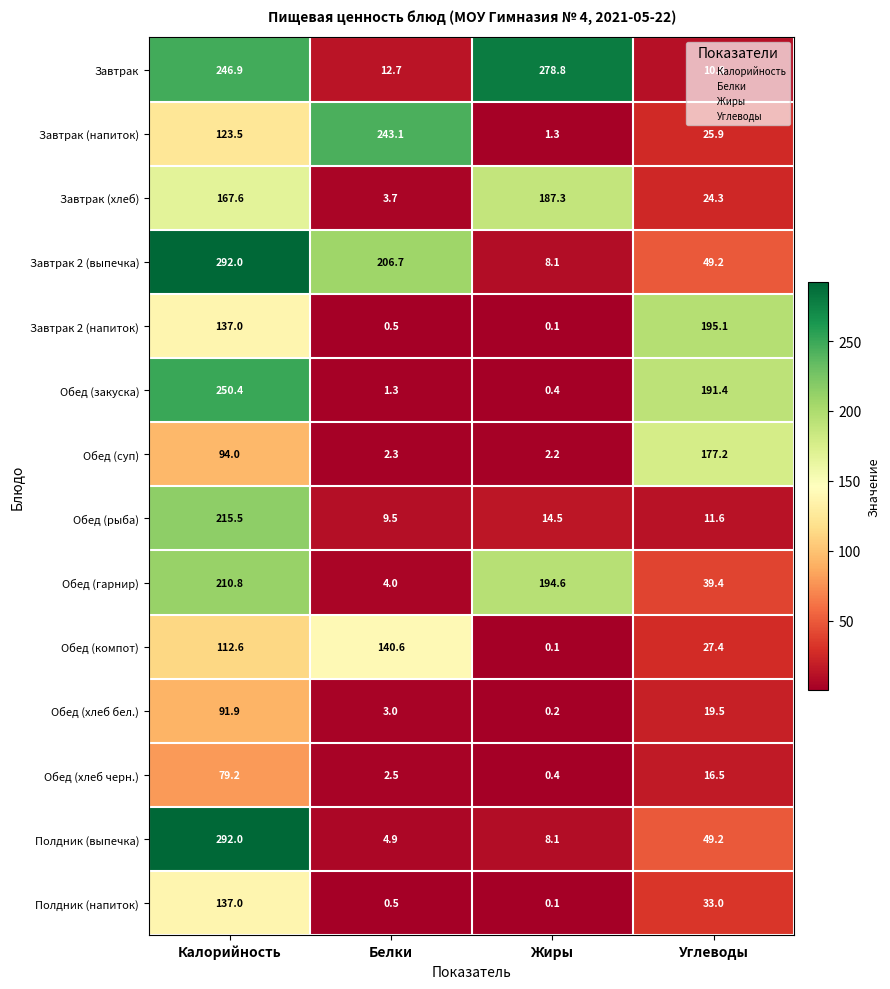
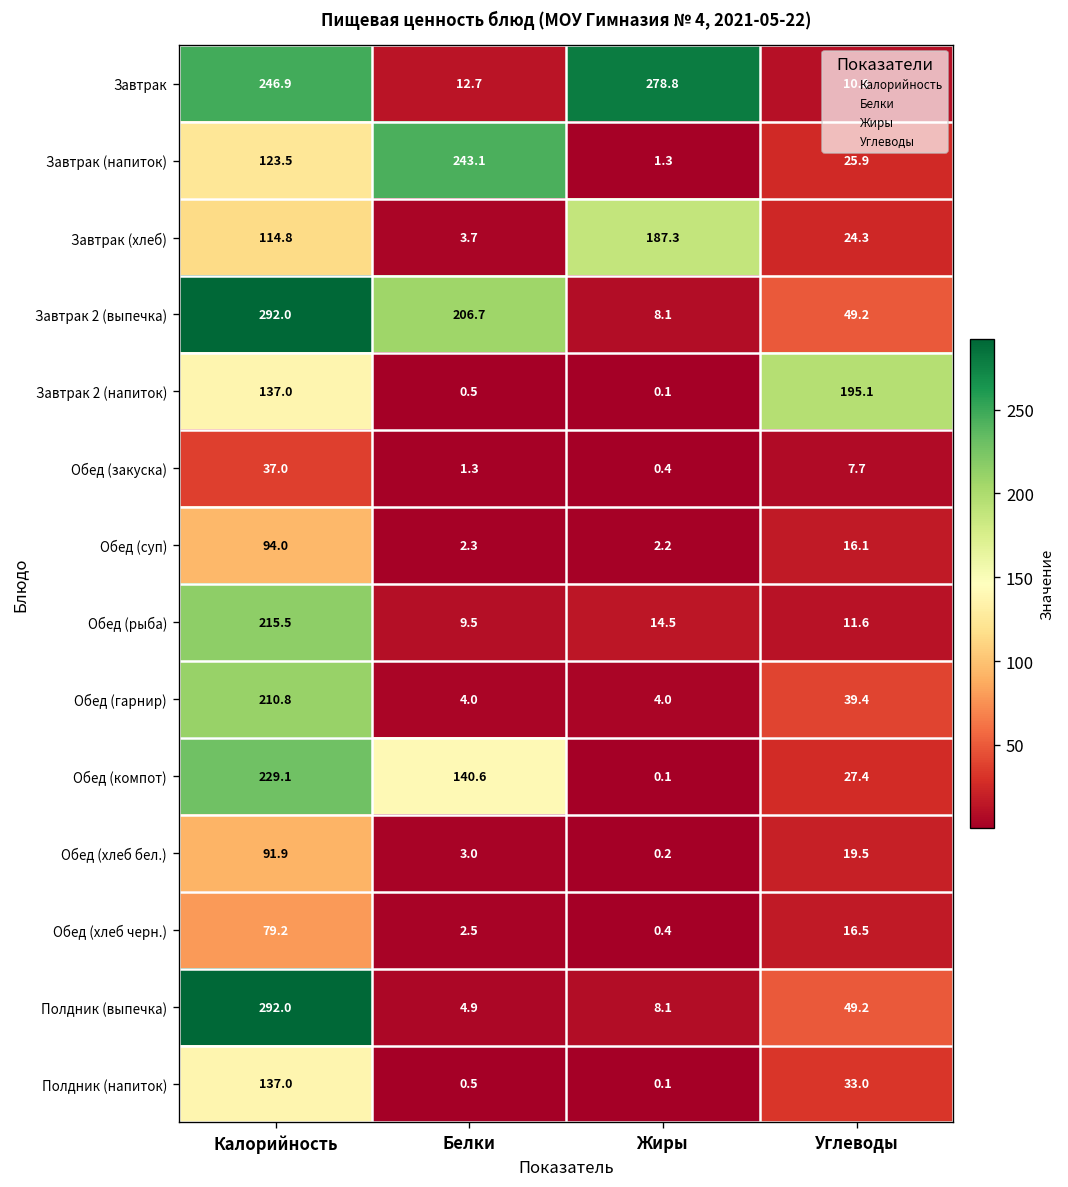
  {
    "Завтрак": {
      "Калорийность": 246.9,
      "Белки": 12.7,
      "Жиры": 278.8
    },
    "Завтрак (напиток)": {
      "Калорийность": 123.5,
      "Белки": 243.1,
      "Жиры": 1.3,
      "Углеводы": 25.9
    },
    "Завтрак (хлеб)": {
-     "Калорийность": 167.6,
+     "Калорийность": 114.8,
      "Белки": 3.7,
      "Жиры": 187.3,
      "Углеводы": 24.3
    },
    "Завтрак 2 (выпечка)": {
      "Калорийность": 292.0,
      "Белки": 206.7,
      "Жиры": 8.1,
      "Углеводы": 49.2
    },
    "Завтрак 2 (напиток)": {
      "Калорийность": 137.0,
      "Белки": 0.5,
      "Жиры": 0.1,
      "Углеводы": 195.1
    },
    "Обед (закуска)": {
-     "Калорийность": 250.4,
+     "Калорийность": 37.0,
      "Белки": 1.3,
      "Жиры": 0.4,
-     "Углеводы": 191.4
+     "Углеводы": 7.7
    },
    "Обед (суп)": {
      "Калорийность": 94.0,
      "Белки": 2.3,
      "Жиры": 2.2,
-     "Углеводы": 177.2
+     "Углеводы": 16.1
    },
    "Обед (рыба)": {
      "Калорийность": 215.5,
      "Белки": 9.5,
      "Жиры": 14.5,
      "Углеводы": 11.6
    },
    "Обед (гарнир)": {
      "Калорийность": 210.8,
      "Белки": 4.0,
-     "Жиры": 194.6,
+     "Жиры": 4.0,
      "Углеводы": 39.4
    },
    "Обед (компот)": {
-     "Калорийность": 112.6,
+     "Калорийность": 229.1,
      "Белки": 140.6,
      "Жиры": 0.1,
      "Углеводы": 27.4
    },
    "Обед (хлеб бел.)": {
      "Калорийность": 91.9,
      "Белки": 3.0,
      "Жиры": 0.2,
      "Углеводы": 19.5
    },
    "Обед (хлеб черн.)": {
      "Калорийность": 79.2,
      "Белки": 2.5,
      "Жиры": 0.4,
      "Углеводы": 16.5
    },
    "Полдник (выпечка)": {
      "Калорийность": 292.0,
      "Белки": 4.9,
      "Жиры": 8.1,
      "Углеводы": 49.2
    },
    "Полдник (напиток)": {
      "Калорийность": 137.0,
      "Белки": 0.5,
      "Жиры": 0.1,
      "Углеводы": 33.0
    }
  }
